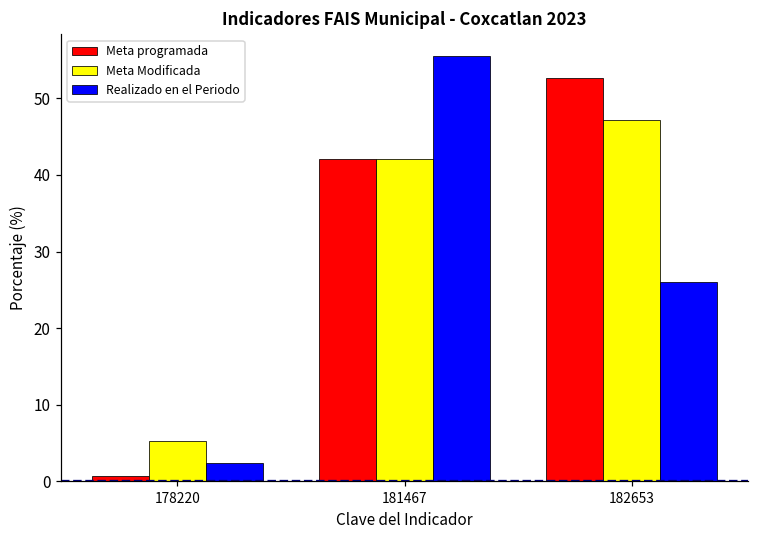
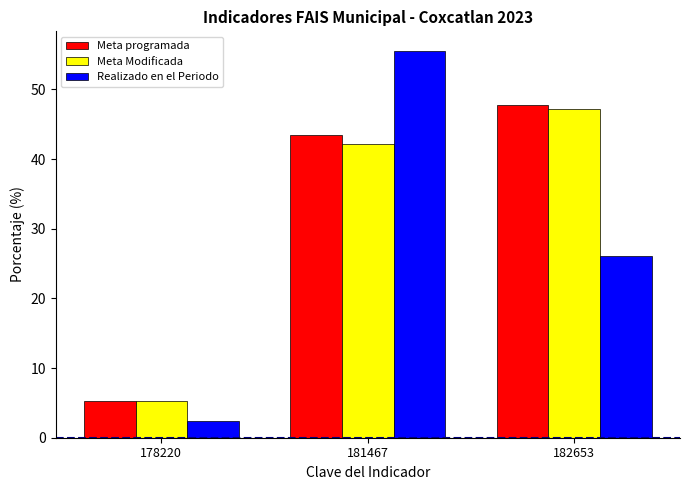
  {
    "Meta programada": {
-     "178220": 1,
-     "181467": 42,
-     "182653": 53
+     "178220": 5,
+     "181467": 43,
+     "182653": 48
    },
    "Meta Modificada": {
      "178220": 5,
      "181467": 42,
      "182653": 47
    },
    "Realizado en el Periodo": {
      "178220": 2,
      "181467": 56,
      "182653": 26
    }
  }
